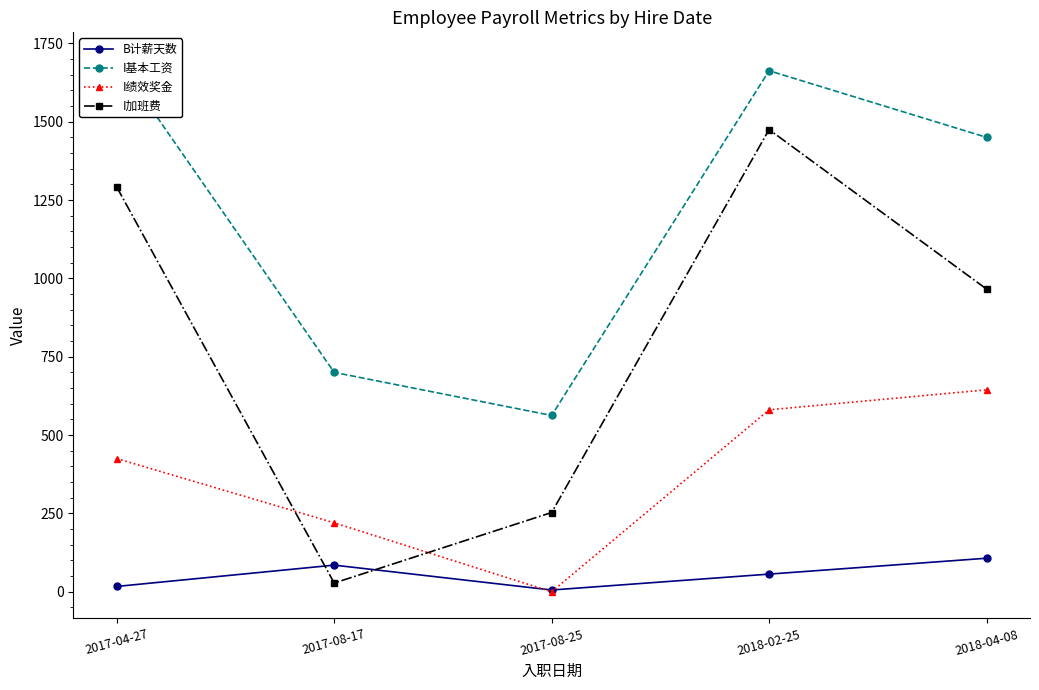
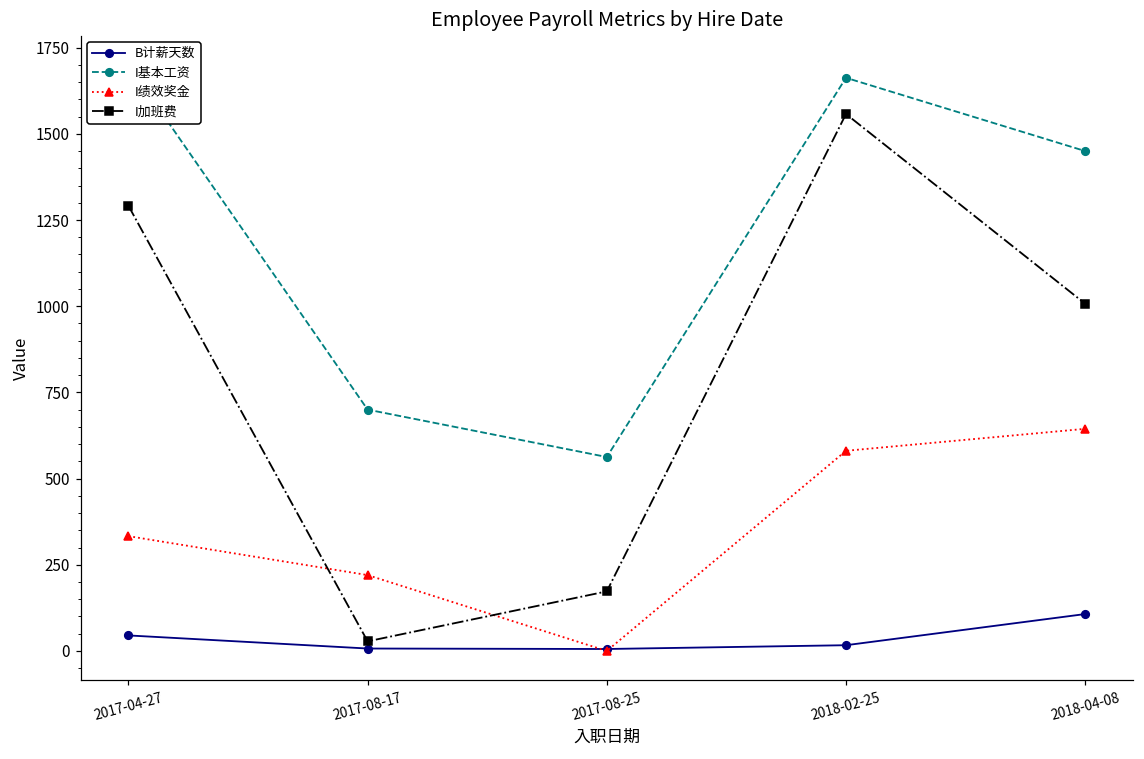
  {
    "B计薪天数": {
-     "2017-04-27": 20,
-     "2017-08-17": 90,
-     "2018-02-25": 60,
+     "2017-04-27": 50,
+     "2017-08-17": 10,
+     "2018-02-25": 20,
      "2018-04-08": 110
    },
    "I基本工资": {
      "2017-08-17": 700,
      "2017-08-25": 560,
      "2018-02-25": 1660,
      "2018-04-08": 1450
    },
    "I绩效奖金": {
-     "2017-04-27": 430,
+     "2017-04-27": 330,
      "2017-08-17": 220,
      "2018-02-25": 580,
      "2018-04-08": 640
    },
    "I加班费": {
      "2017-04-27": 1290,
      "2017-08-17": 30,
-     "2017-08-25": 250,
-     "2018-02-25": 1470,
-     "2018-04-08": 970
+     "2017-08-25": 170,
+     "2018-02-25": 1560,
+     "2018-04-08": 1010
    }
  }
